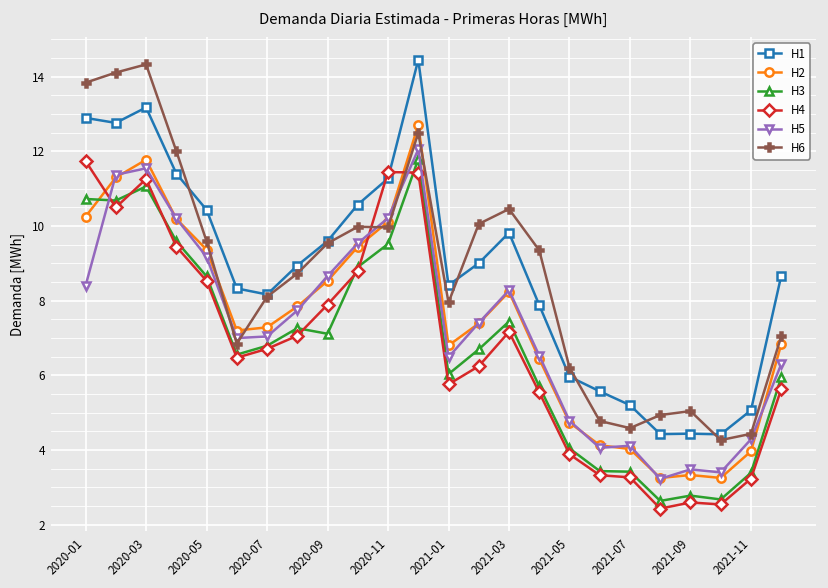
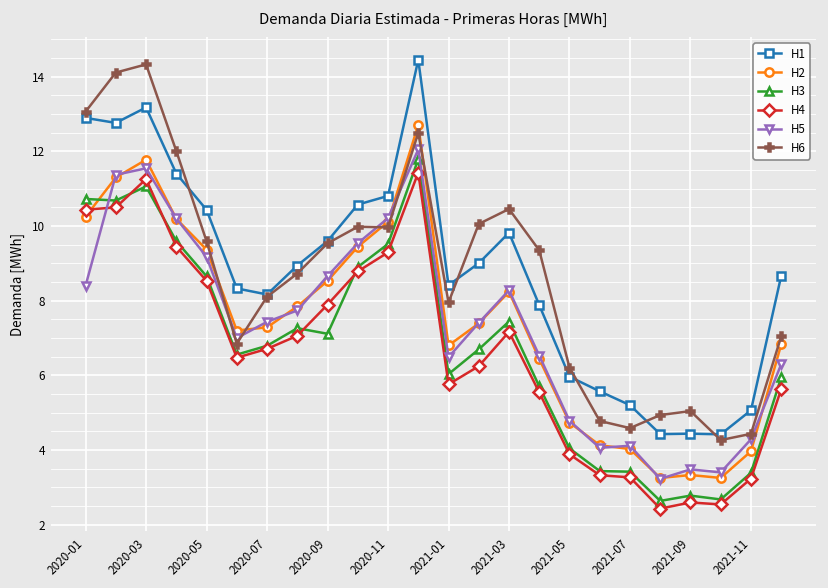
  {
    "H1": {
      "2020-01": 12.9,
      "2020-03": 13.2,
      "2020-05": 10.4,
-     "2020-11": 11.3,
+     "2020-11": 10.8,
      "2021-01": 8.4,
      "2021-03": 9.8,
      "2021-05": 6.0,
      "2021-07": 5.2,
      "2021-09": 4.4,
      "2021-11": 5.1
    },
    "H2": {
      "2020-01": 10.2,
      "2020-03": 11.8,
      "2020-05": 9.4,
      "2020-07": 7.3,
      "2020-09": 8.5,
      "2020-11": 10.1,
      "2021-01": 6.8,
      "2021-07": 4.0,
      "2021-09": 3.3,
      "2021-11": 4.0
    },
    "H3": {
      "2020-01": 10.7,
      "2020-03": 11.1,
      "2020-05": 8.7,
      "2020-07": 6.8,
      "2020-09": 7.1,
      "2020-11": 9.5,
      "2021-01": 6.0,
      "2021-03": 7.4,
      "2021-05": 4.0,
      "2021-07": 3.4,
      "2021-09": 2.8,
      "2021-11": 3.4
    },
    "H4": {
-     "2020-01": 11.7,
+     "2020-01": 10.4,
      "2020-03": 11.3,
      "2020-05": 8.5,
      "2020-07": 6.7,
      "2020-09": 7.9,
-     "2020-11": 11.4,
+     "2020-11": 9.3,
      "2021-01": 5.8,
      "2021-03": 7.2,
      "2021-05": 3.9,
      "2021-07": 3.3,
      "2021-09": 2.6,
      "2021-11": 3.2
    },
    "H5": {
      "2020-01": 8.4,
      "2020-03": 11.5,
      "2020-05": 9.2,
-     "2020-07": 7.0,
+     "2020-07": 7.4,
      "2020-09": 8.7,
      "2020-11": 10.2,
      "2021-01": 6.5,
      "2021-07": 4.1,
      "2021-09": 3.5,
      "2021-11": 4.3
    },
    "H6": {
-     "2020-01": 13.8,
+     "2020-01": 13.1,
      "2020-03": 14.3,
      "2020-05": 9.6,
      "2020-11": 10.0,
      "2021-01": 8.0,
      "2021-03": 10.5,
      "2021-05": 6.2,
      "2021-07": 4.6,
      "2021-09": 5.0,
      "2021-11": 4.4
    }
  }
